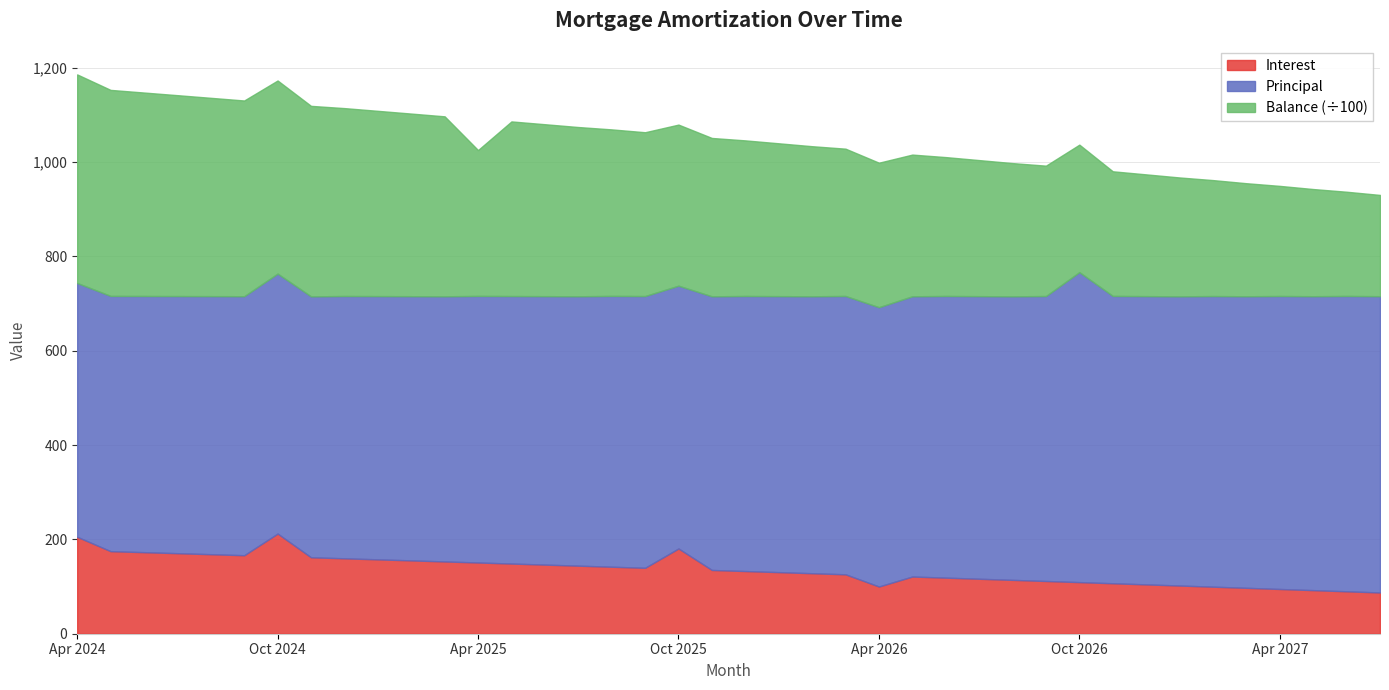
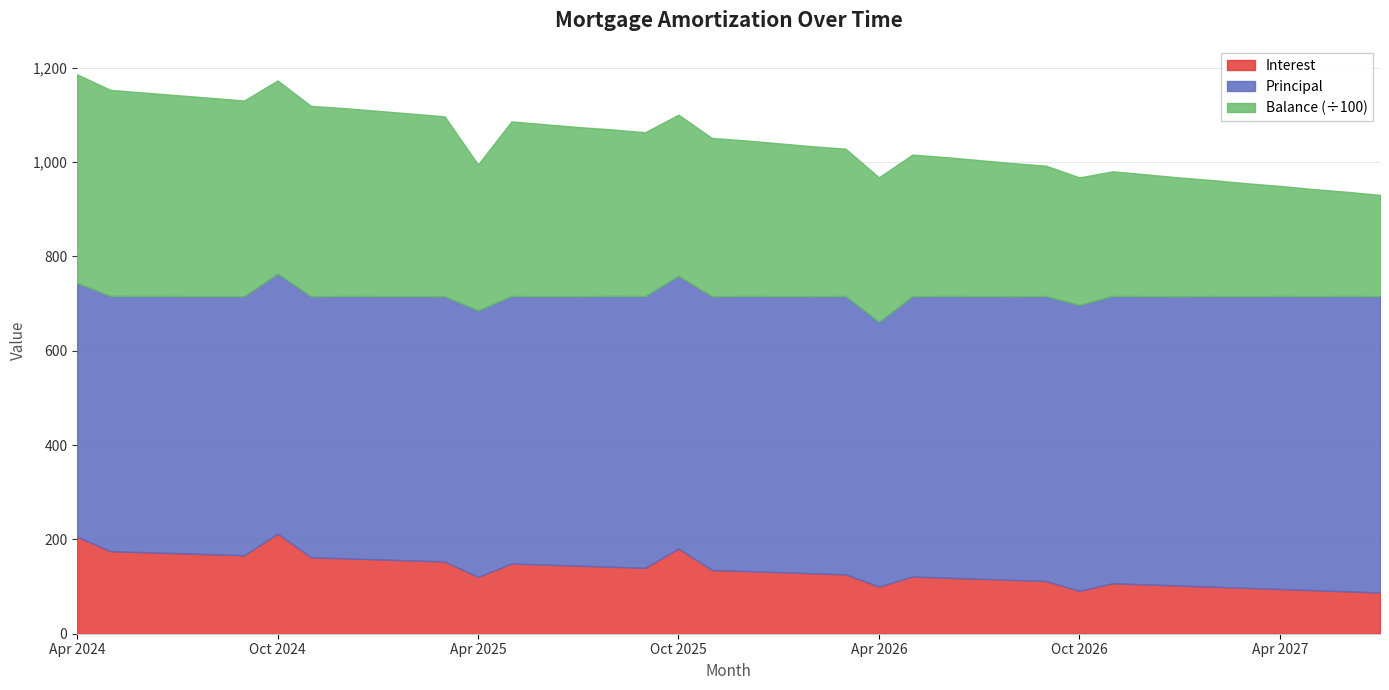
  {
    "Interest": {
      "Apr 2024": 210,
      "Oct 2024": 210,
-     "Apr 2025": 150,
+     "Apr 2025": 120,
      "Oct 2025": 180,
      "Apr 2026": 100,
-     "Oct 2026": 110,
+     "Oct 2026": 90,
      "Apr 2027": 90
    },
    "Principal": {
      "Apr 2024": 540,
      "Oct 2024": 550,
      "Apr 2025": 570,
-     "Oct 2025": 560,
-     "Apr 2026": 590,
-     "Oct 2026": 660,
+     "Oct 2025": 580,
+     "Apr 2026": 560,
+     "Oct 2026": 610,
      "Apr 2027": 620
    },
    "Balance (÷100)": {
      "Apr 2024": 440,
      "Oct 2024": 410,
      "Apr 2025": 310,
      "Oct 2025": 340,
      "Apr 2026": 310,
      "Oct 2026": 270,
      "Apr 2027": 230
    }
  }
